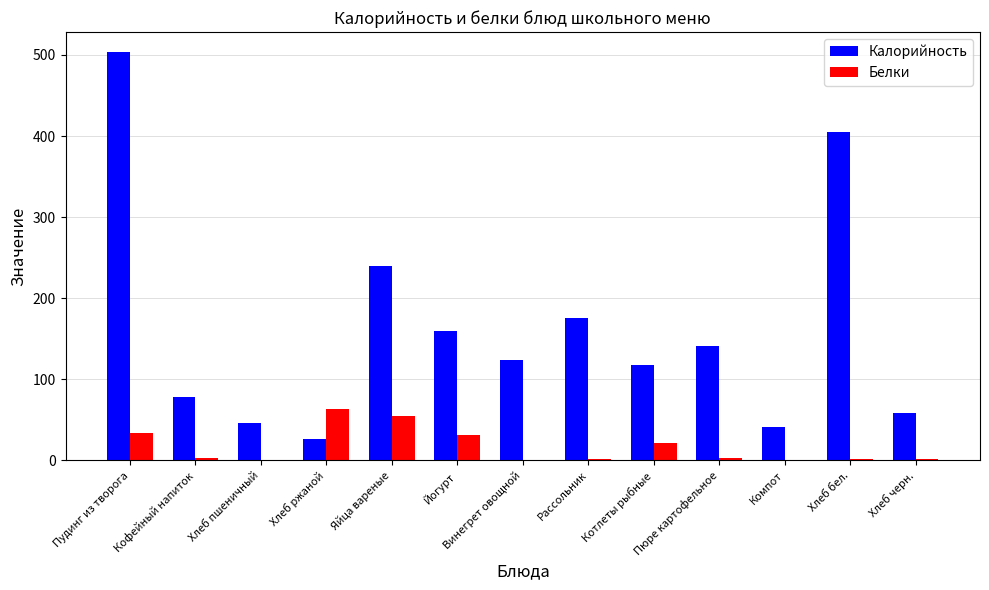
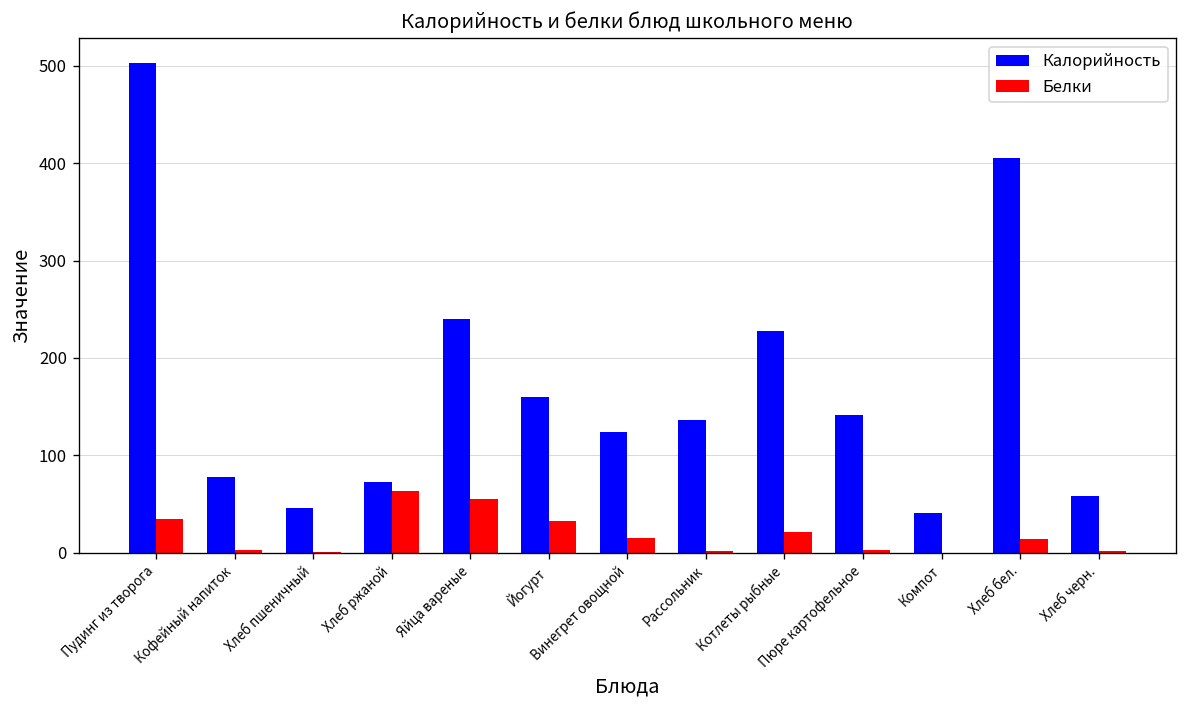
  {
    "Калорийность": {
      "Пудинг из творога": 500,
      "Кофейный напиток": 80,
      "Хлеб пшеничный": 50,
-     "Хлеб ржаной": 30,
+     "Хлеб ржаной": 70,
      "Яйца вареные": 240,
      "Йогурт": 160,
      "Винегрет овощной": 120,
-     "Рассольник": 180,
-     "Котлеты рыбные": 120,
+     "Рассольник": 140,
+     "Котлеты рыбные": 230,
      "Пюре картофельное": 140,
      "Компот": 40,
      "Хлеб бел.": 410,
      "Хлеб черн.": 60
    },
    "Белки": {
      "Пудинг из творога": 30,
      "Хлеб ржаной": 60,
      "Яйца вареные": 60,
      "Йогурт": 30,
-     "Винегрет овощной": 0,
+     "Винегрет овощной": 20,
      "Котлеты рыбные": 20,
      "Компот": 0,
-     "Хлеб бел.": 0
+     "Хлеб бел.": 10
    }
  }
